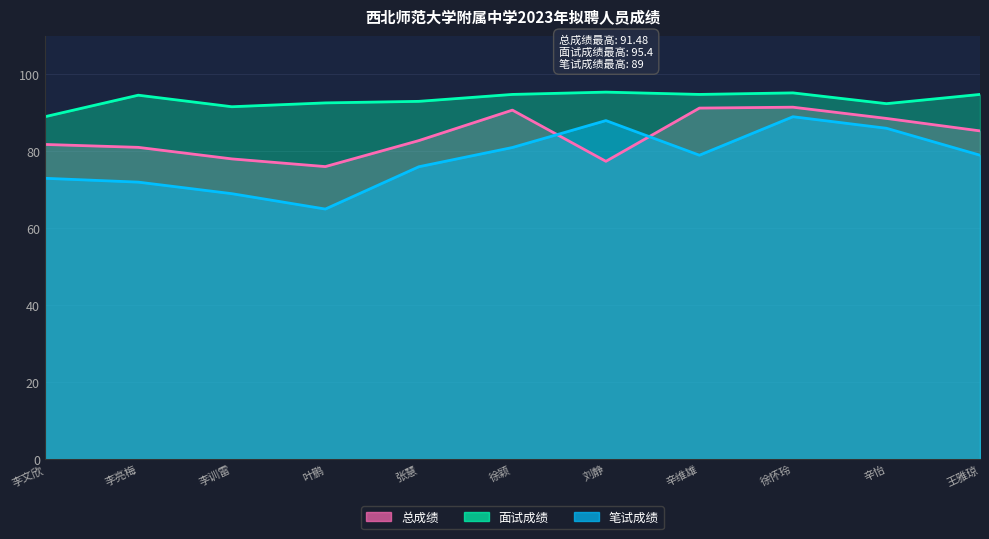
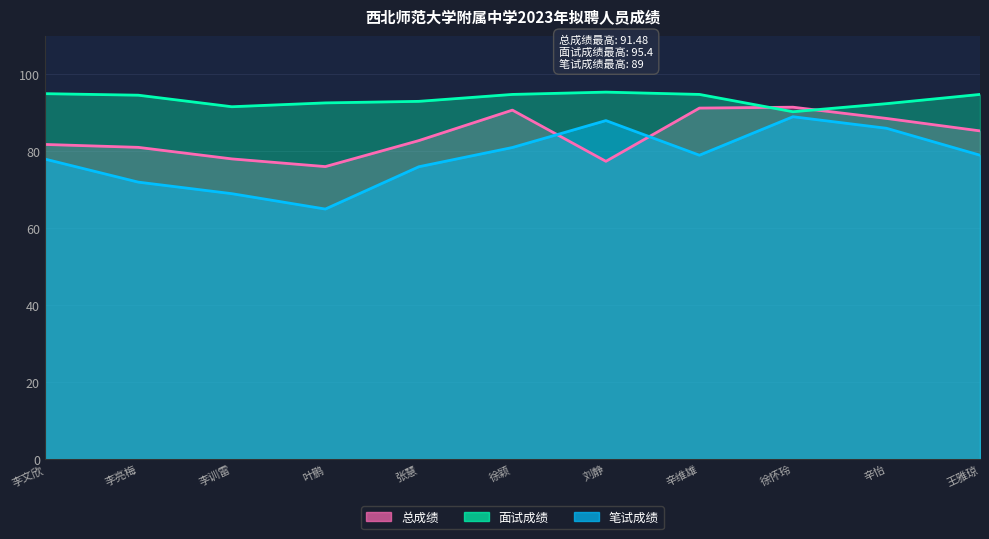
  {
    "总成绩": {
      "李文欣": 82,
      "李亮梅": 81,
      "李训雷": 78,
      "叶鹏": 76,
      "张慧": 83,
      "徐颖": 91,
      "刘静": 77,
      "辛维雄": 91,
      "徐怀玲": 91,
      "辛怡": 89,
      "王雅琼": 85
    },
    "面试成绩": {
-     "李文欣": 89,
+     "李文欣": 95,
      "李亮梅": 95,
      "李训雷": 92,
      "叶鹏": 93,
      "张慧": 93,
      "徐颖": 95,
      "辛维雄": 95,
-     "徐怀玲": 95,
+     "徐怀玲": 90,
      "辛怡": 92,
      "王雅琼": 95
    },
    "笔试成绩": {
-     "李文欣": 73,
+     "李文欣": 78,
      "李亮梅": 72,
      "李训雷": 69,
      "叶鹏": 65,
      "张慧": 76,
      "徐颖": 81,
      "刘静": 88,
      "辛维雄": 79,
      "徐怀玲": 89,
      "辛怡": 86,
      "王雅琼": 79
    }
  }
